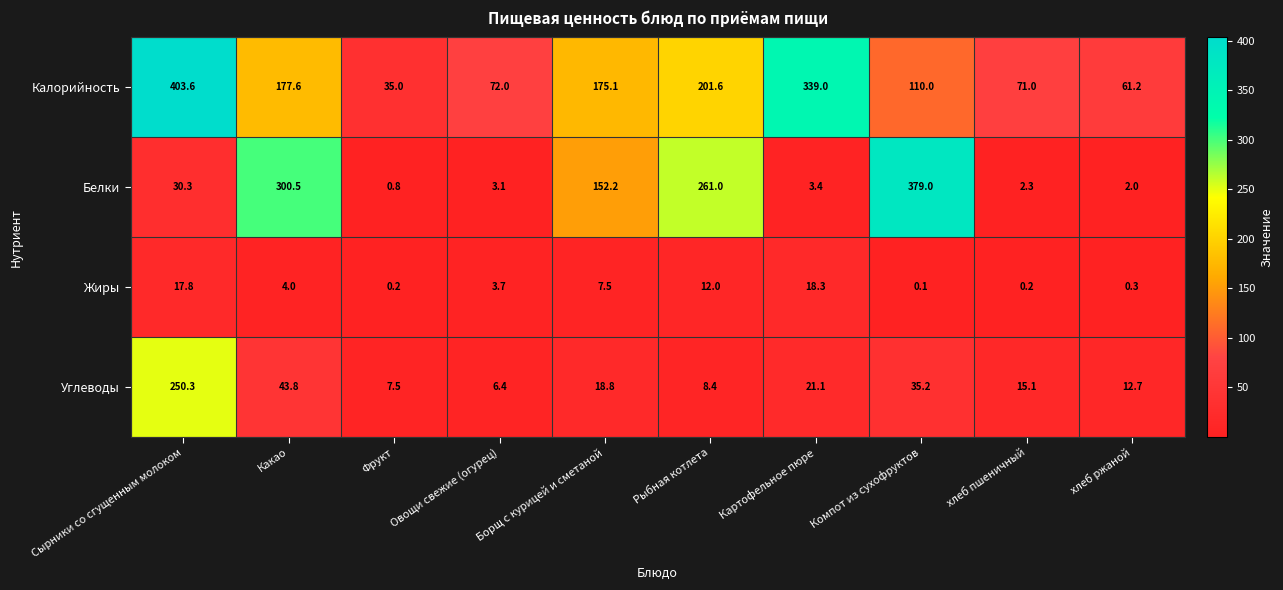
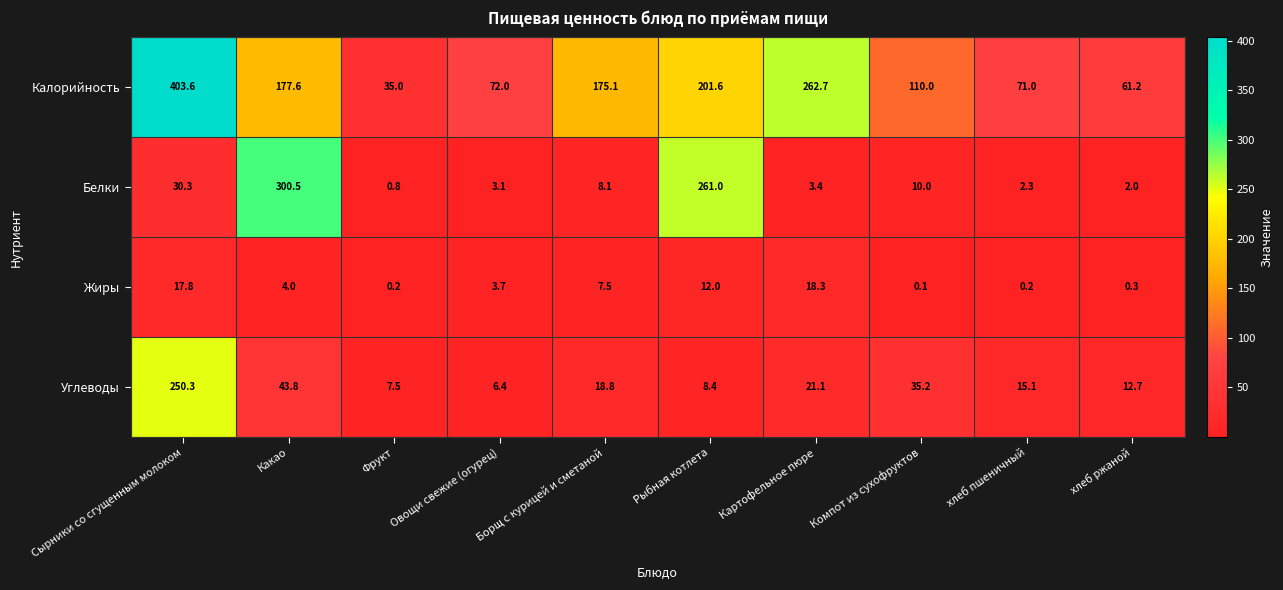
  {
    "Калорийность": {
      "Сырники со сгущенным молоком": 403.6,
      "Какао": 177.6,
      "Фрукт": 35.0,
      "Овощи свежие (огурец)": 72.0,
      "Борщ с курицей и сметаной": 175.1,
      "Рыбная котлета": 201.6,
-     "Картофельное пюре": 339.0,
+     "Картофельное пюре": 262.7,
      "Компот из сухофруктов": 110.0,
      "хлеб пшеничный": 71.0,
      "хлеб ржаной": 61.2
    },
    "Белки": {
      "Сырники со сгущенным молоком": 30.3,
      "Какао": 300.5,
      "Фрукт": 0.8,
      "Овощи свежие (огурец)": 3.1,
-     "Борщ с курицей и сметаной": 152.2,
+     "Борщ с курицей и сметаной": 8.1,
      "Рыбная котлета": 261.0,
      "Картофельное пюре": 3.4,
-     "Компот из сухофруктов": 379.0,
+     "Компот из сухофруктов": 10.0,
      "хлеб пшеничный": 2.3,
      "хлеб ржаной": 2.0
    },
    "Жиры": {
      "Сырники со сгущенным молоком": 17.8,
      "Какао": 4.0,
      "Фрукт": 0.2,
      "Овощи свежие (огурец)": 3.7,
      "Борщ с курицей и сметаной": 7.5,
      "Рыбная котлета": 12.0,
      "Картофельное пюре": 18.3,
      "Компот из сухофруктов": 0.1,
      "хлеб пшеничный": 0.2,
      "хлеб ржаной": 0.3
    },
    "Углеводы": {
      "Сырники со сгущенным молоком": 250.3,
      "Какао": 43.8,
      "Фрукт": 7.5,
      "Овощи свежие (огурец)": 6.4,
      "Борщ с курицей и сметаной": 18.8,
      "Рыбная котлета": 8.4,
      "Картофельное пюре": 21.1,
      "Компот из сухофруктов": 35.2,
      "хлеб пшеничный": 15.1,
      "хлеб ржаной": 12.7
    }
  }
